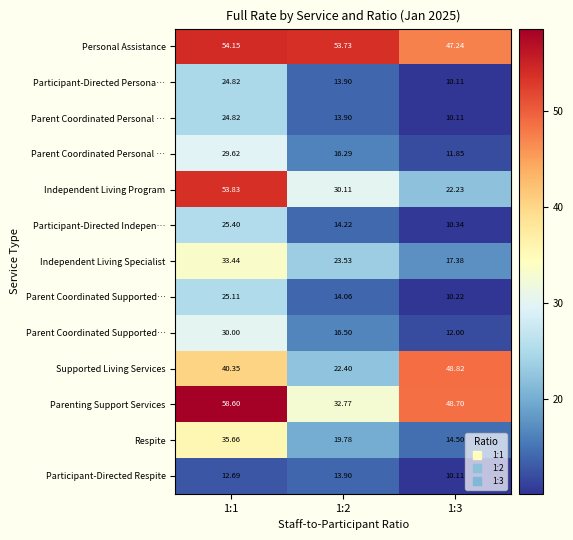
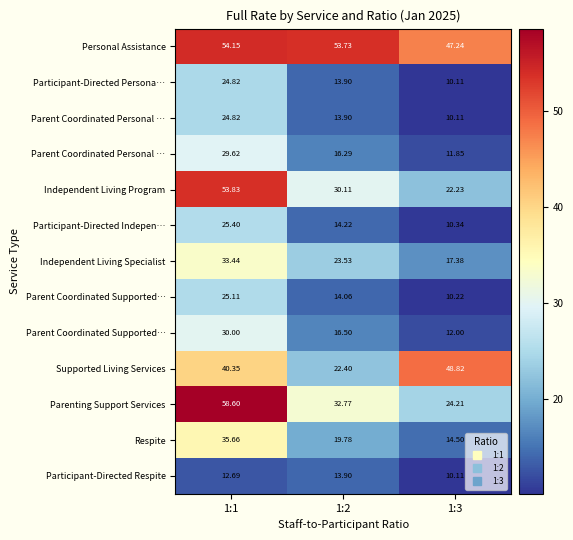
  {
    "Personal Assistance": {
      "1:1": 54.15,
      "1:2": 53.73,
      "1:3": 47.24
    },
    "Participant-Directed Persona…": {
      "1:1": 24.82,
      "1:2": 13.90,
      "1:3": 10.11
    },
    "Independent Living Program": {
      "1:1": 53.83,
      "1:2": 30.11,
      "1:3": 22.23
    },
    "Participant-Directed Indepen…": {
      "1:1": 25.40,
      "1:2": 14.22,
      "1:3": 10.34
    },
    "Independent Living Specialist": {
      "1:1": 33.44,
      "1:2": 23.53,
      "1:3": 17.38
    },
    "Supported Living Services": {
      "1:1": 40.35,
      "1:2": 22.40,
      "1:3": 48.82
    },
    "Parenting Support Services": {
      "1:1": 58.60,
      "1:2": 32.77,
-     "1:3": 48.70
+     "1:3": 24.21
    },
    "Respite": {
      "1:1": 35.66,
      "1:2": 19.78,
      "1:3": 14.50
    },
    "Participant-Directed Respite": {
      "1:1": 12.69,
      "1:2": 13.90,
      "1:3": 10.11
    }
  }
